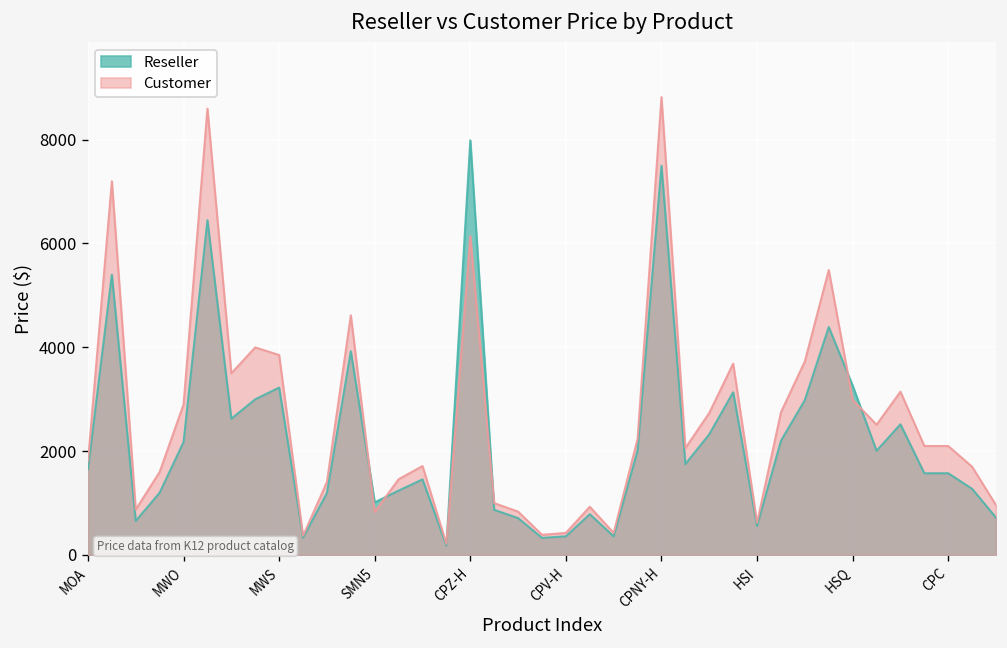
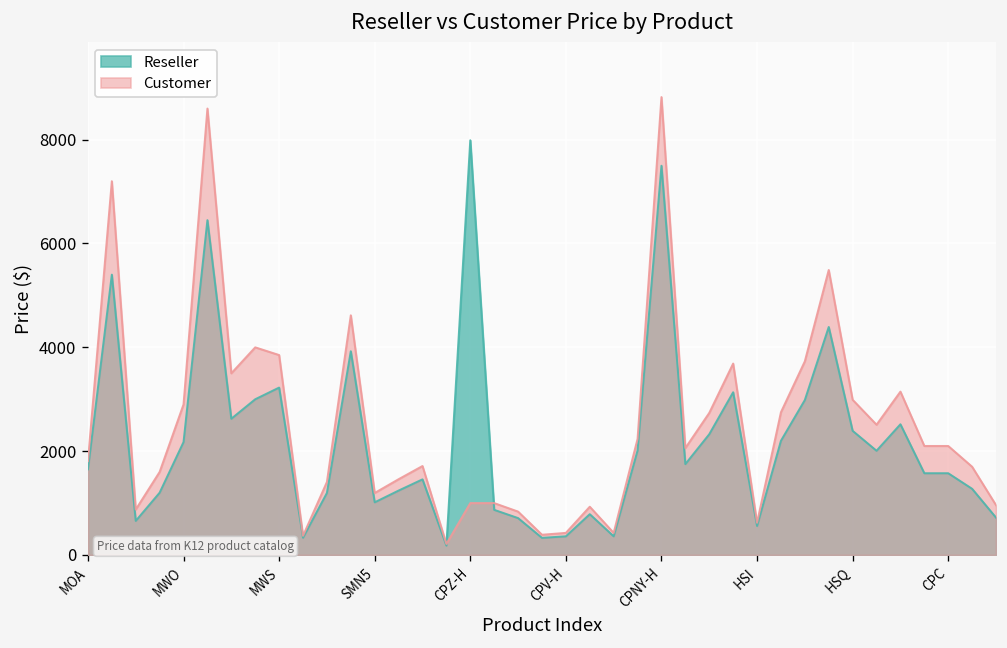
  {
    "Reseller": {
      "MOA": 1600,
      "MWO": 2200,
      "MWS": 3200,
      "SMN5": 1000,
      "CPZ-H": 8000,
      "CPV-H": 400,
      "CPNY-H": 7500,
      "HSI": 600,
-     "HSQ": 3300,
+     "HSQ": 2400,
      "CPC": 1600
    },
    "Customer": {
      "MOA": 1800,
      "MWO": 2900,
      "MWS": 3900,
-     "SMN5": 800,
-     "CPZ-H": 6100,
+     "SMN5": 1200,
+     "CPZ-H": 1000,
      "CPV-H": 400,
      "CPNY-H": 8800,
      "HSI": 600,
      "HSQ": 3000,
      "CPC": 2100
    }
  }
